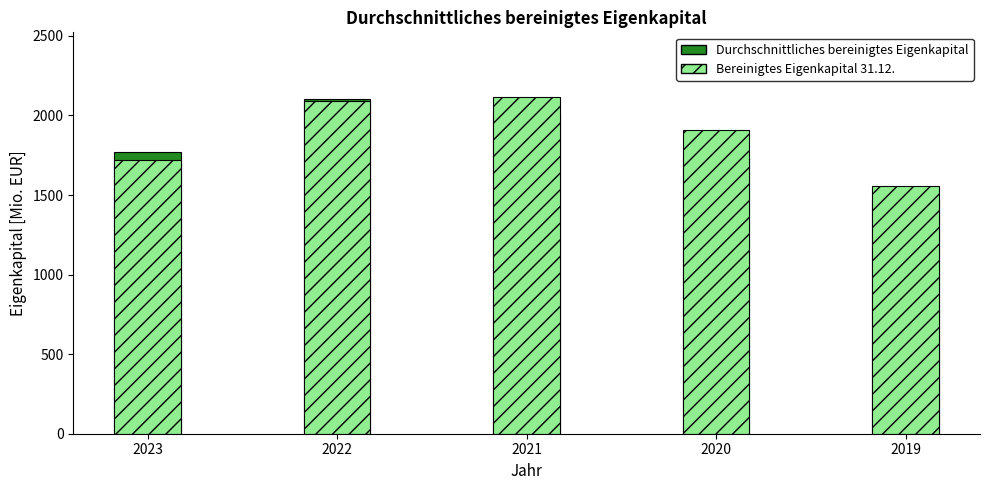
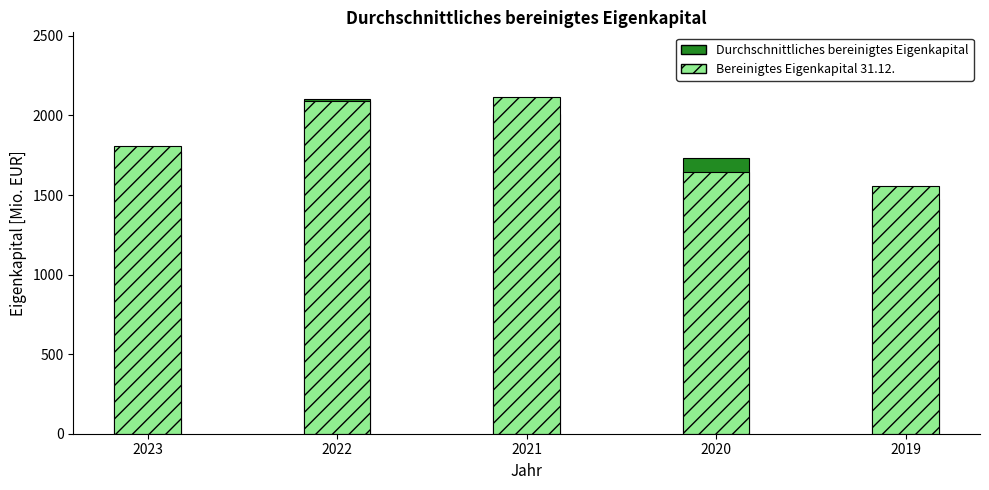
  {
    "Durchschnittliches bereinigtes Eigenkapital": {
      "2022": 2100
    },
    "Bereinigtes Eigenkapital 31.12.": {
-     "2023": 1720,
+     "2023": 1810,
      "2021": 2120,
-     "2020": 1910,
+     "2020": 1650,
      "2019": 1560
    }
  }
